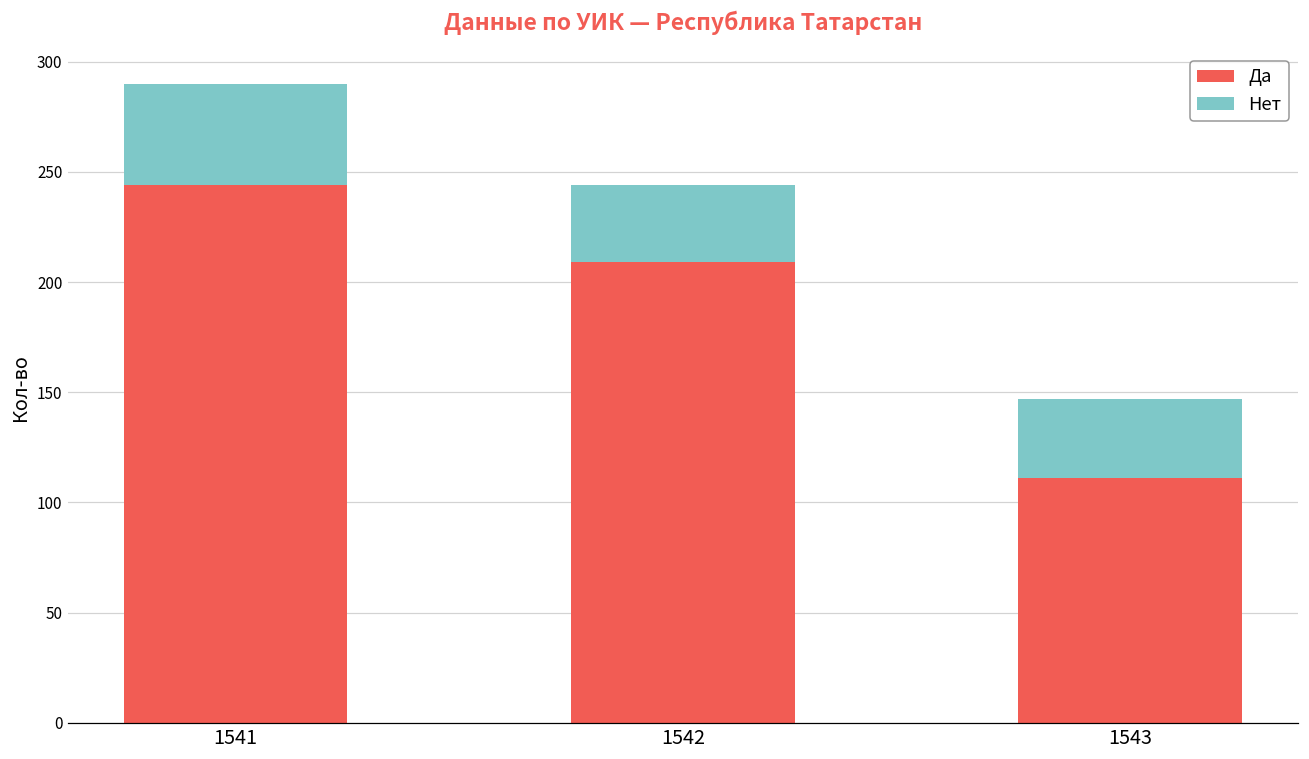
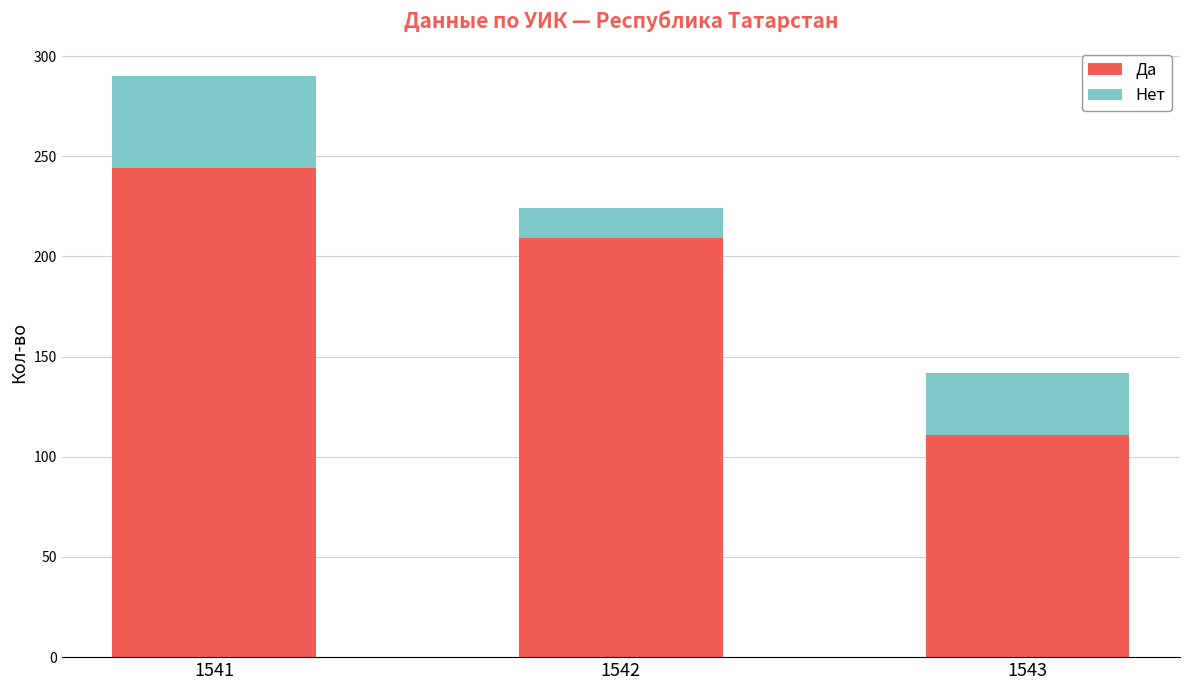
  {
    "Да": {
      "1541": 244,
      "1542": 209,
      "1543": 111
    },
    "Нет": {
      "1541": 46,
-     "1542": 35,
-     "1543": 36
+     "1542": 15,
+     "1543": 31
    }
  }
